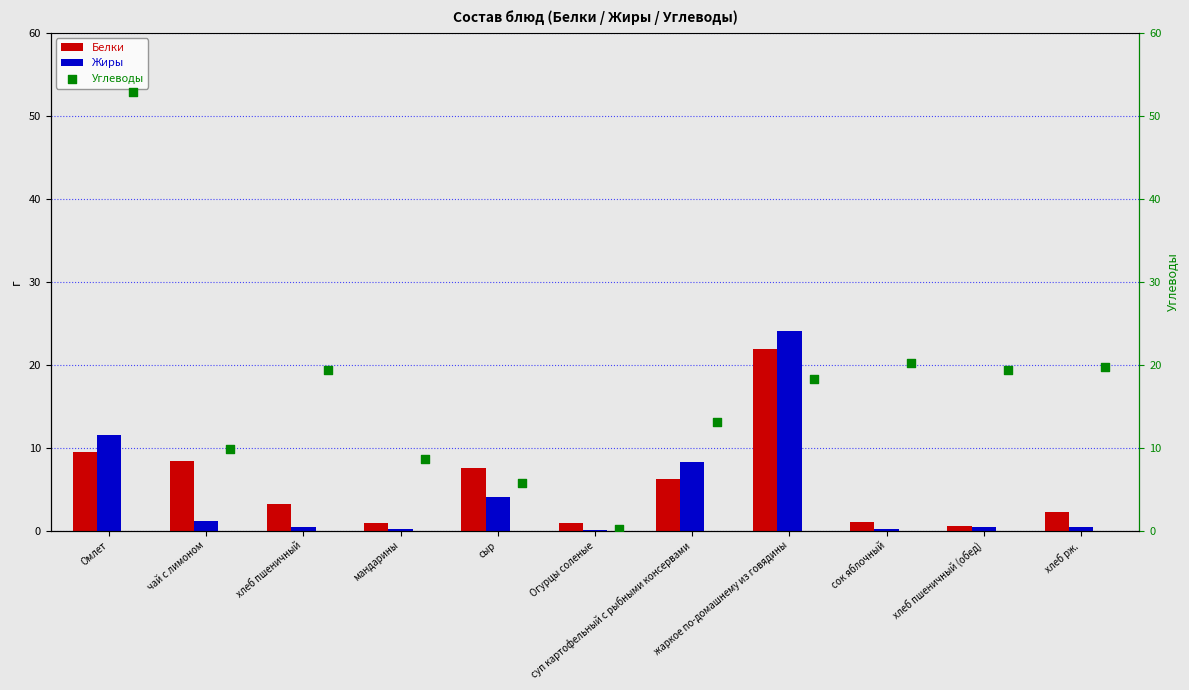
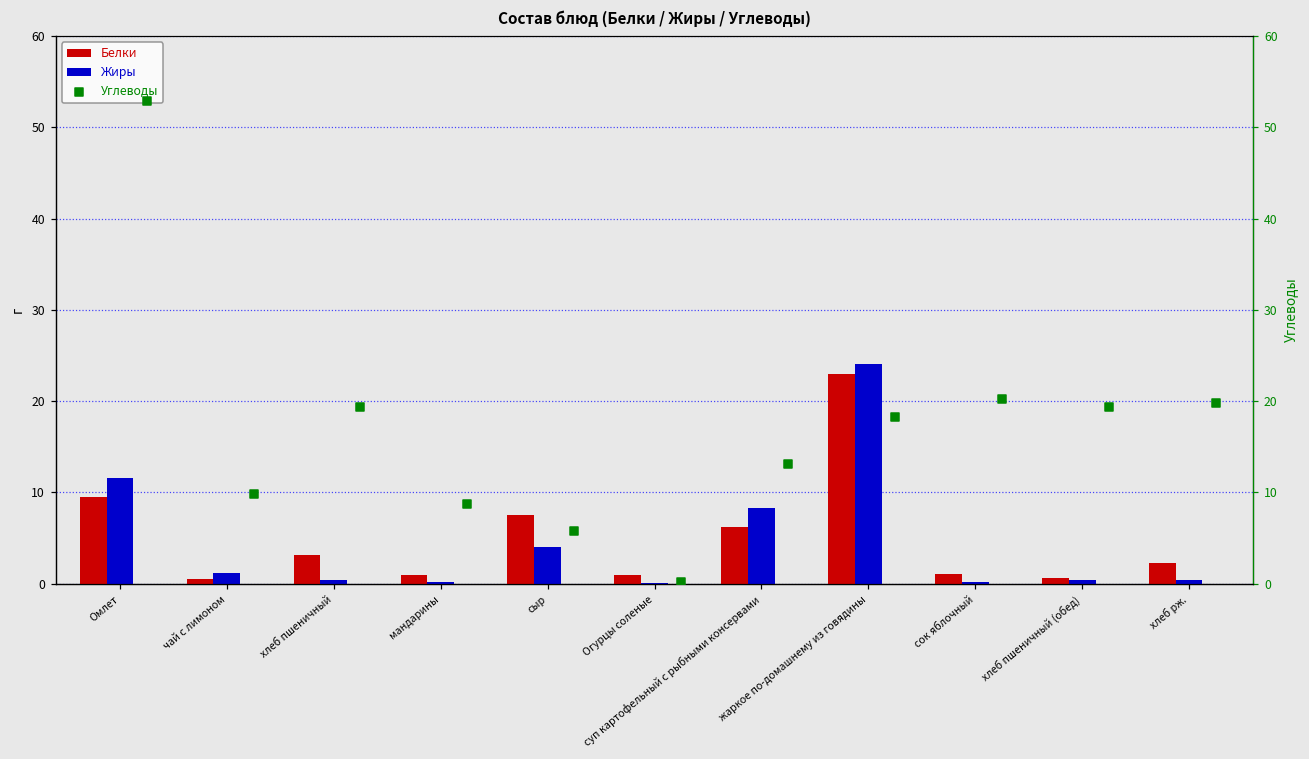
  {
    "Белки": {
      "Омлет": 9,
-     "чай с лимоном": 8,
+     "чай с лимоном": 1,
      "хлеб пшеничный": 3,
      "мандарины": 1,
      "сыр": 8,
      "Огурцы соленые": 1,
      "суп картофельный с рыбными консервами": 6,
-     "жаркое по-домашнему из говядины": 22,
+     "жаркое по-домашнему из говядины": 23,
      "сок яблочный": 1,
      "хлеб пшеничный (обед)": 1,
      "хлеб рж.": 2
    },
    "Жиры": {
      "Омлет": 12,
      "чай с лимоном": 1,
      "хлеб пшеничный": 0,
      "сыр": 4,
      "суп картофельный с рыбными консервами": 8,
      "жаркое по-домашнему из говядины": 24,
      "хлеб пшеничный (обед)": 0,
      "хлеб рж.": 0
    }
  }
